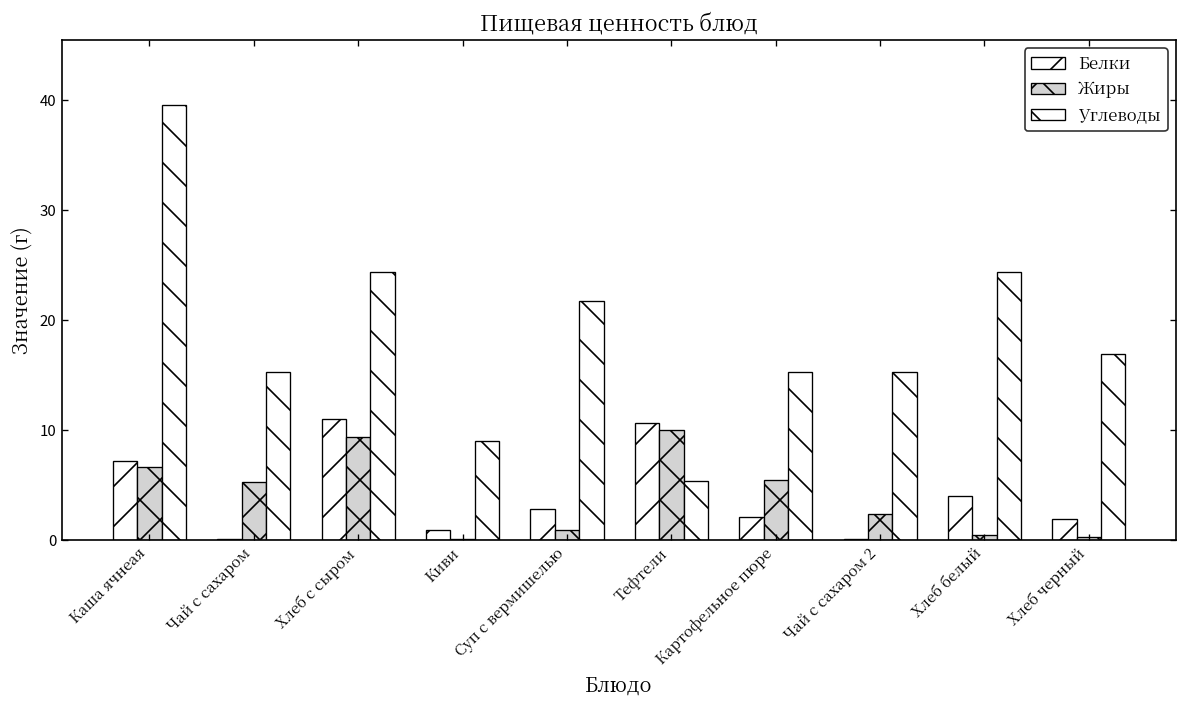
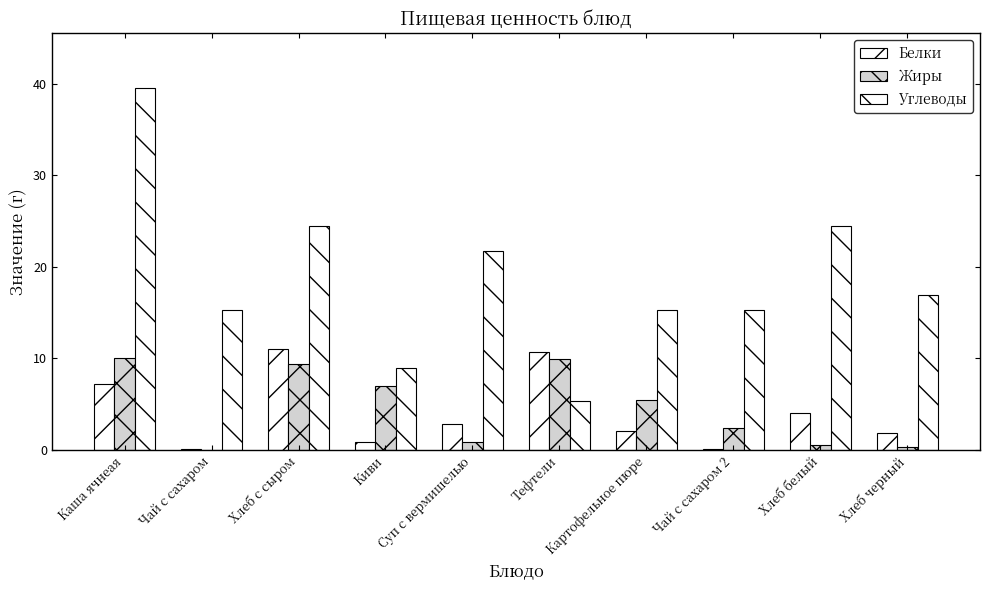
  {
    "Жиры": {
-     "Каша ячнеая": 7,
-     "Чай с сахаром": 5,
+     "Каша ячнеая": 10,
+     "Чай с сахаром": 0,
      "Хлеб с сыром": 9,
-     "Киви": 0,
+     "Киви": 7,
      "Суп с вермишелью": 1,
      "Тефтели": 10,
      "Картофельное пюре": 5,
      "Чай с сахаром 2": 2,
      "Хлеб белый": 1,
      "Хлеб черный": 0
    }
  }
